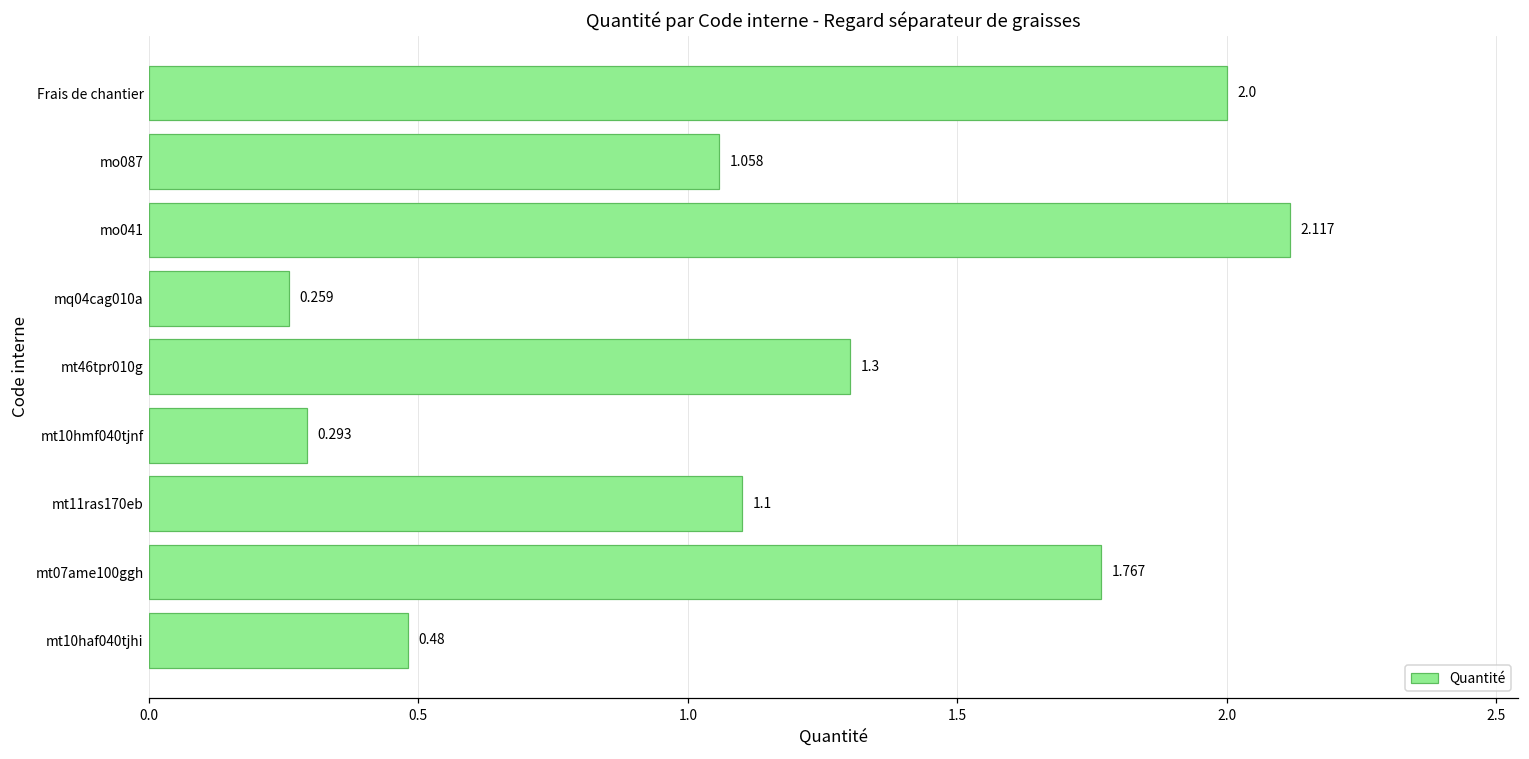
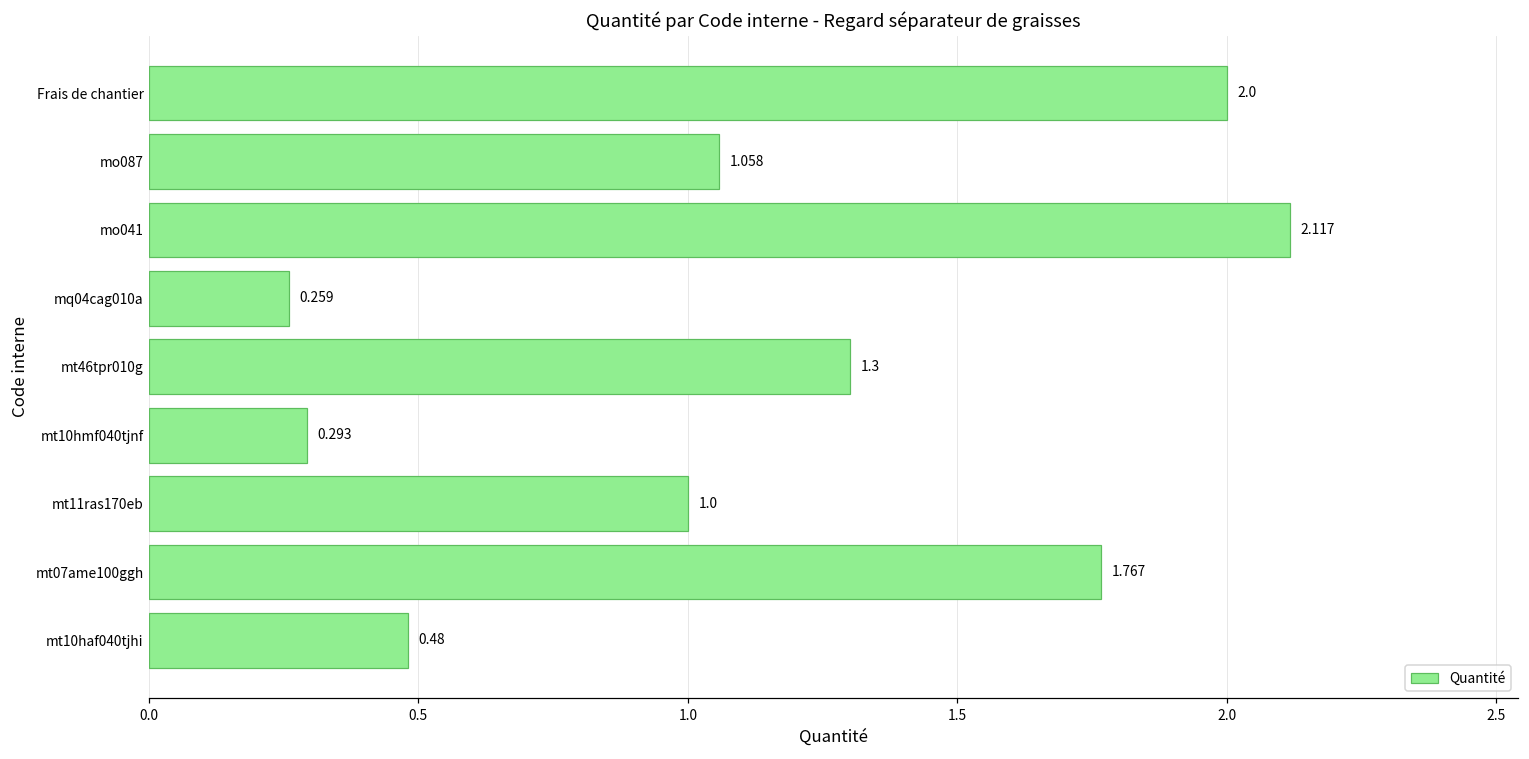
  {
    "Frais de chantier": 2.0,
    "mo087": 1.058,
    "mo041": 2.117,
    "mq04cag010a": 0.259,
    "mt46tpr010g": 1.3,
    "mt10hmf040tjnf": 0.293,
-   "mt11ras170eb": 1.1,
+   "mt11ras170eb": 1.0,
    "mt07ame100ggh": 1.767,
    "mt10haf040tjhi": 0.48
  }
